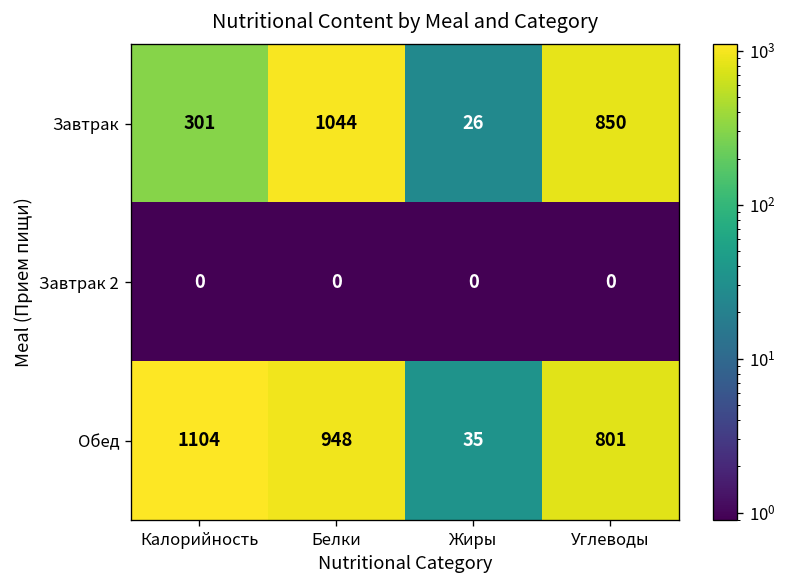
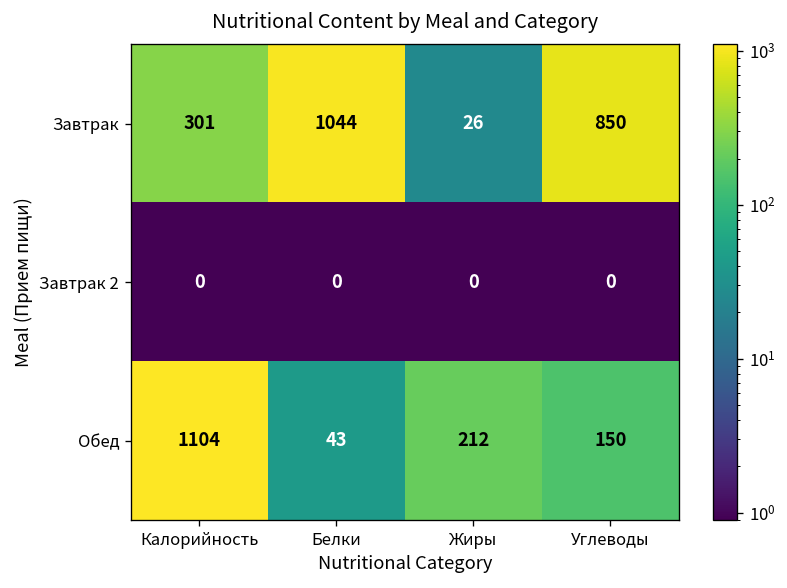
  {
    "Завтрак": {
      "Калорийность": 301,
      "Белки": 1044,
      "Жиры": 26,
      "Углеводы": 850
    },
    "Завтрак 2": {
      "Калорийность": 0,
      "Белки": 0,
      "Жиры": 0,
      "Углеводы": 0
    },
    "Обед": {
      "Калорийность": 1104,
-     "Белки": 948,
-     "Жиры": 35,
-     "Углеводы": 801
+     "Белки": 43,
+     "Жиры": 212,
+     "Углеводы": 150
    }
  }
